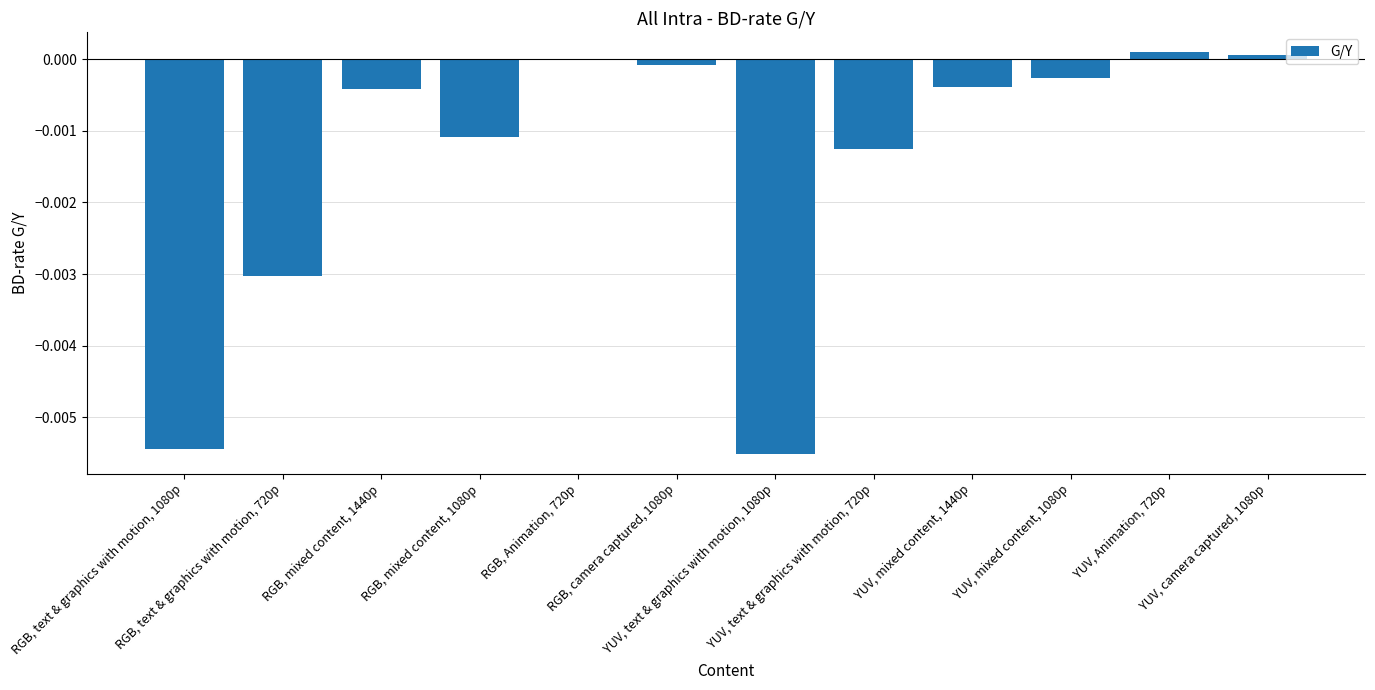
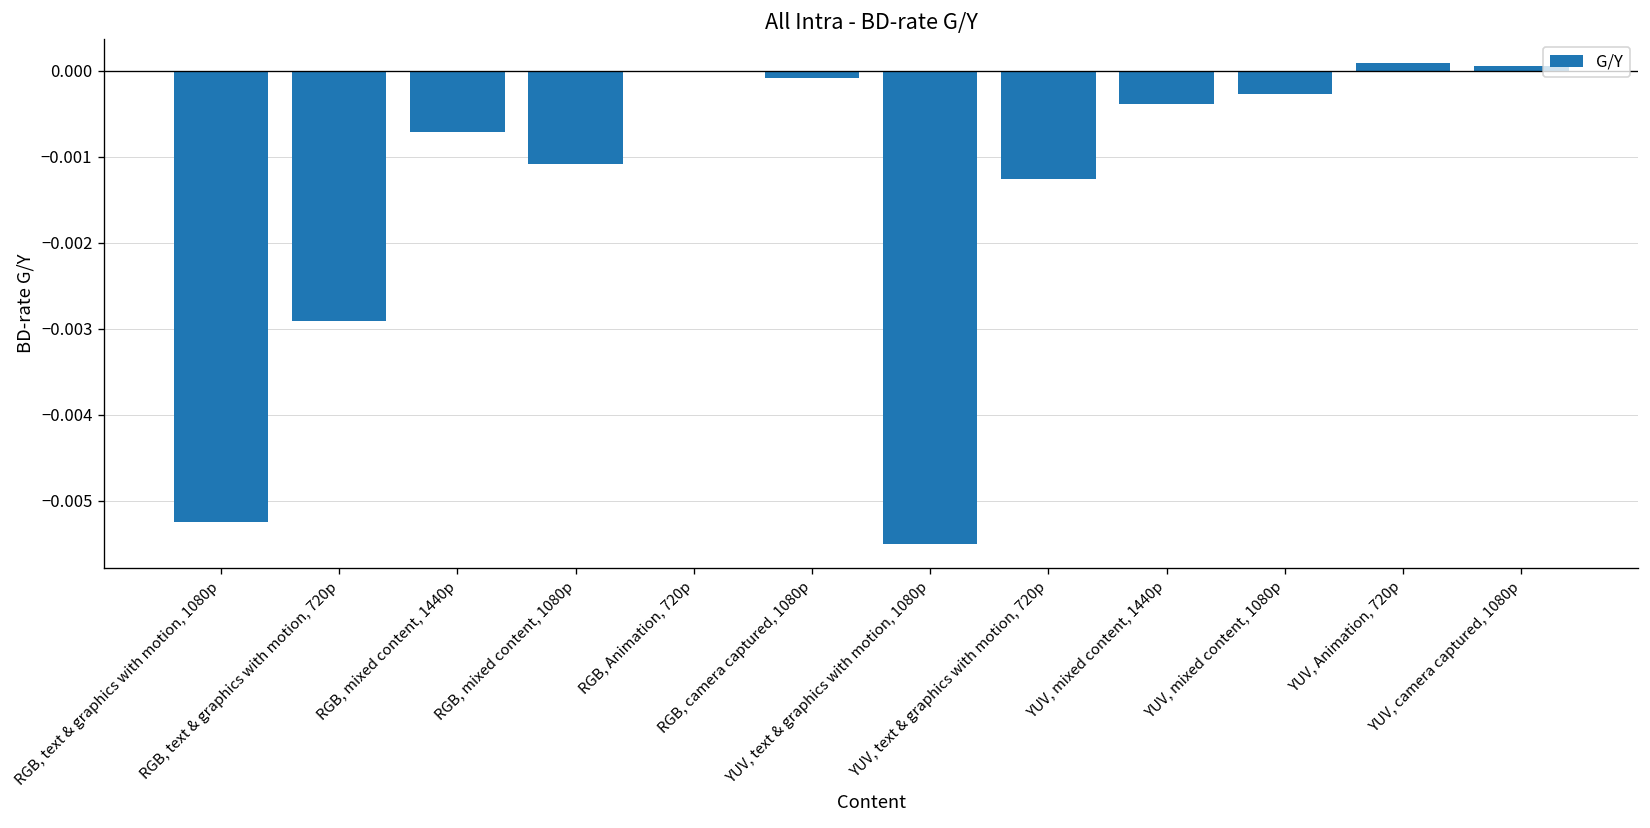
  {
-   "RGB, text & graphics with motion, 1080p": -0.0054,
-   "RGB, text & graphics with motion, 720p": -0.0030,
-   "RGB, mixed content, 1440p": -0.0004,
+   "RGB, text & graphics with motion, 1080p": -0.0052,
+   "RGB, text & graphics with motion, 720p": -0.0029,
+   "RGB, mixed content, 1440p": -0.0007,
    "RGB, mixed content, 1080p": -0.0011,
    "RGB, camera captured, 1080p": -0.0001,
    "YUV, text & graphics with motion, 1080p": -0.0055,
    "YUV, text & graphics with motion, 720p": -0.0013,
    "YUV, mixed content, 1440p": -0.0004,
    "YUV, mixed content, 1080p": -0.0003,
    "YUV, Animation, 720p": 0.0001,
    "YUV, camera captured, 1080p": 0.0001
  }
